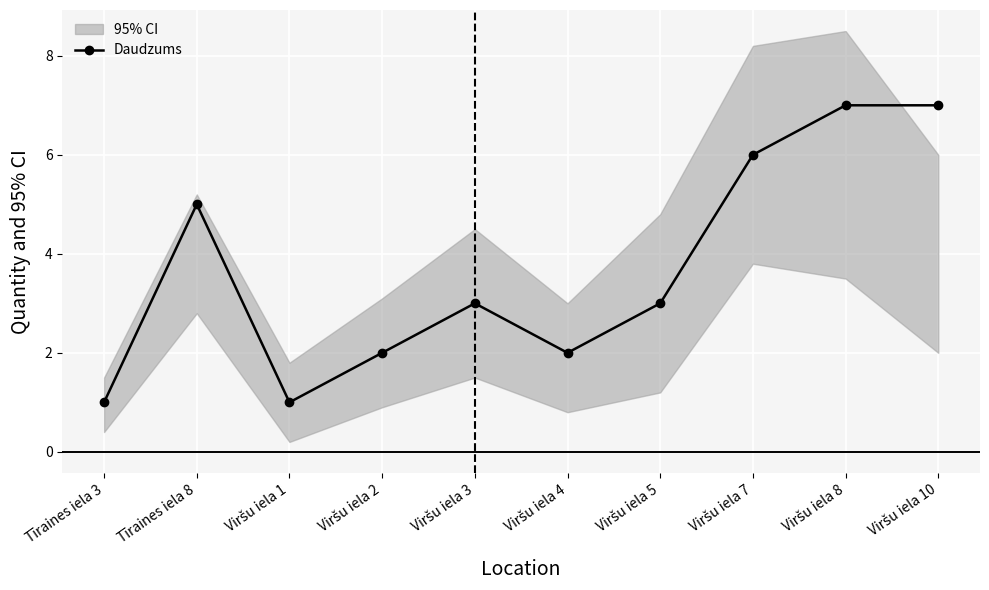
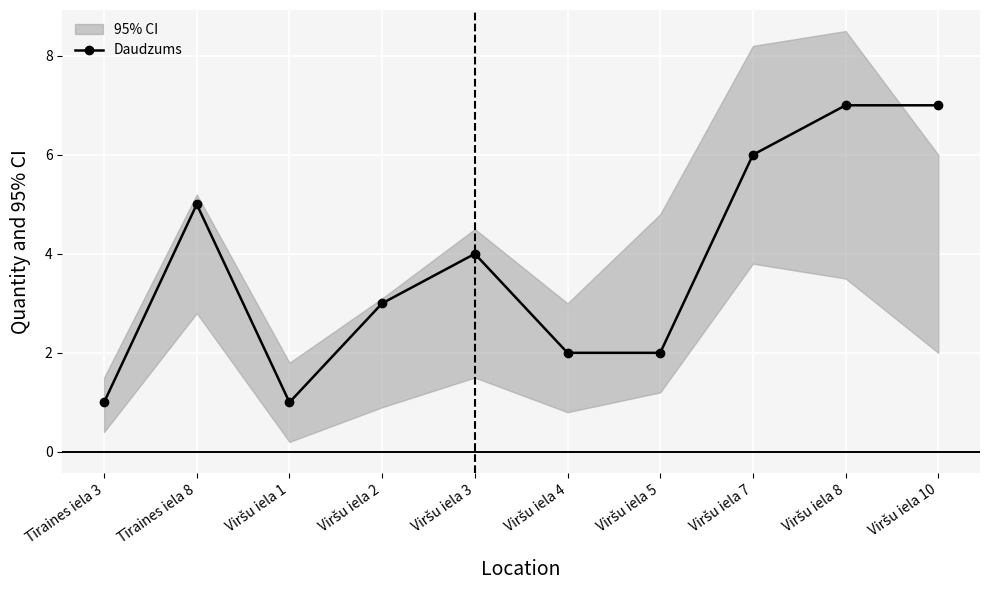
  {
    "Daudzums": {
      "Tīraines iela 3": 1,
      "Tīraines iela 8": 5,
      "Viršu iela 1": 1,
-     "Viršu iela 2": 2,
-     "Viršu iela 3": 3,
+     "Viršu iela 2": 3,
+     "Viršu iela 3": 4,
      "Viršu iela 4": 2,
-     "Viršu iela 5": 3,
+     "Viršu iela 5": 2,
      "Viršu iela 7": 6,
      "Viršu iela 8": 7,
      "Viršu iela 10": 7
    }
  }
